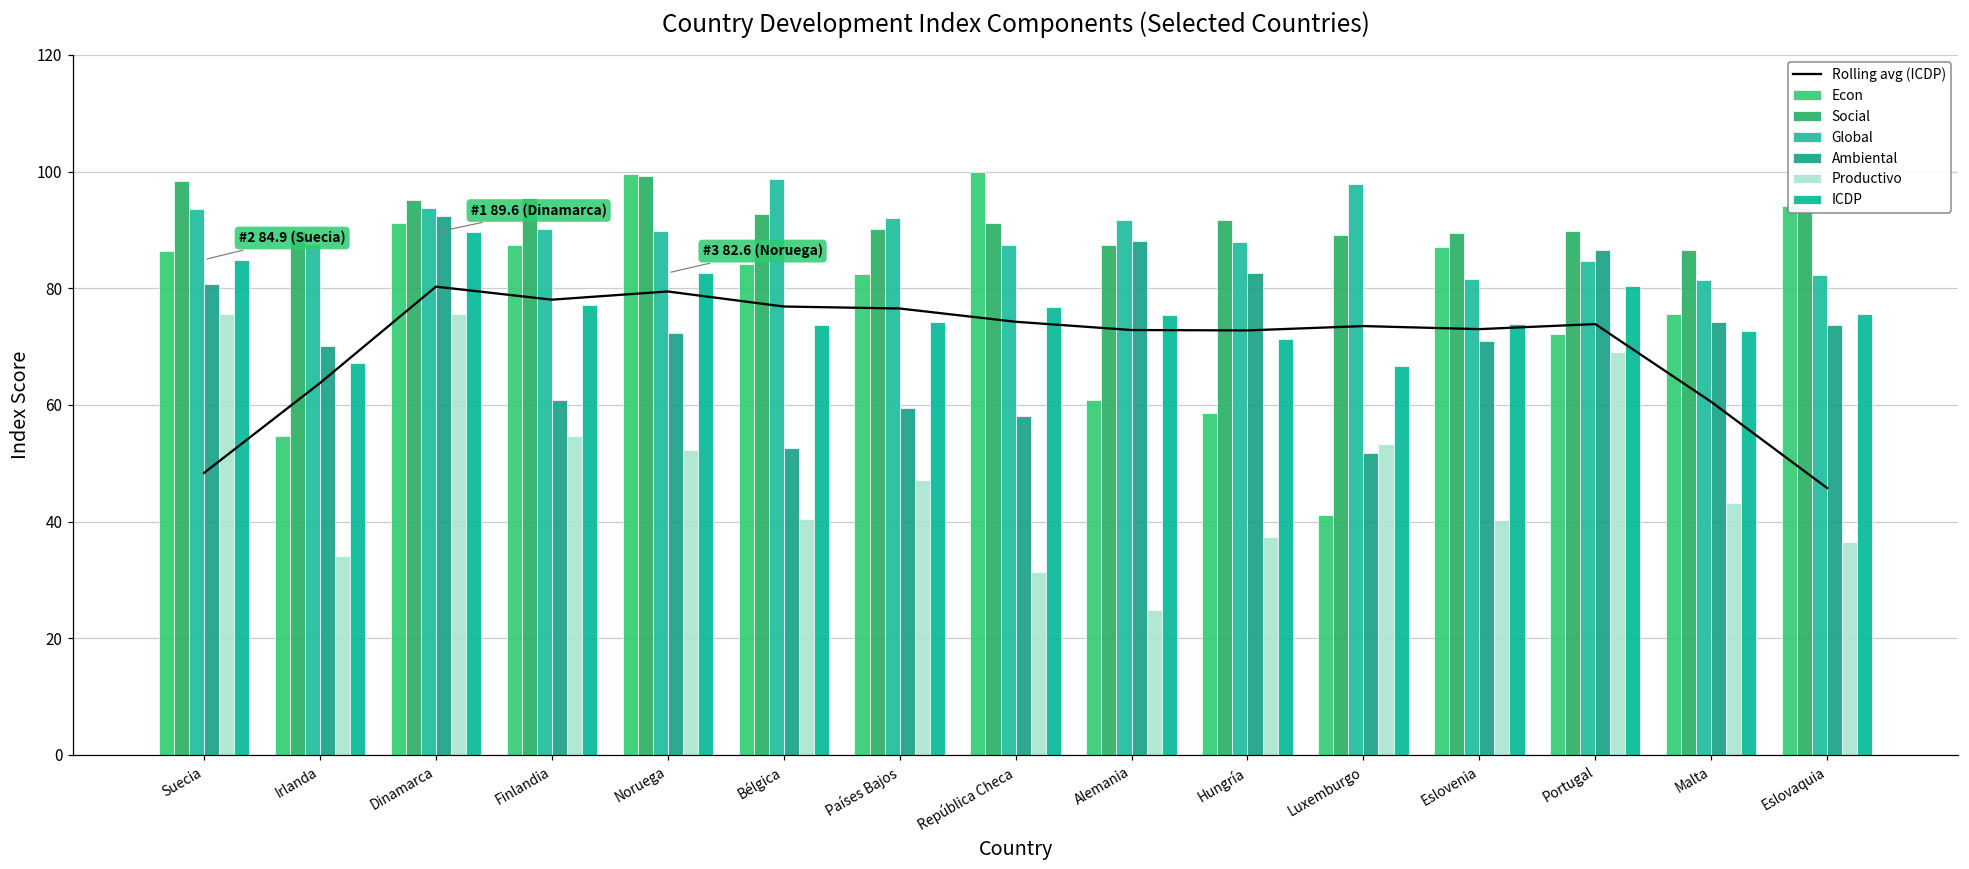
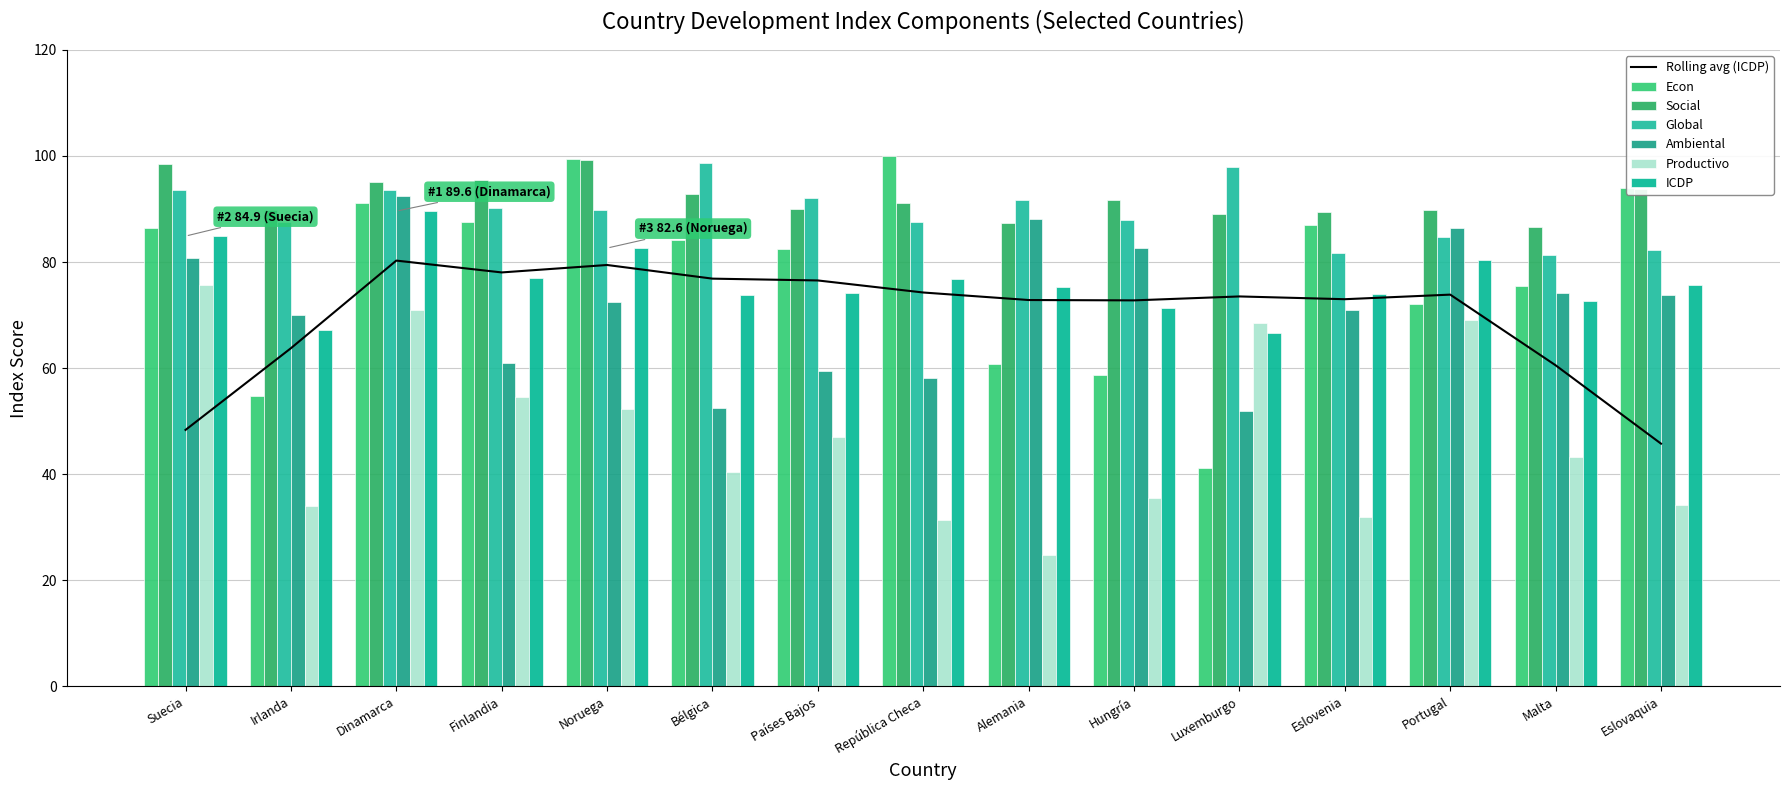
  {
    "Rolling avg (ICDP)": {
      "Suecia": 48,
      "Irlanda": 64,
      "Dinamarca": 80,
      "Finlandia": 78,
      "Noruega": 79,
      "Bélgica": 77,
      "Países Bajos": 77,
      "República Checa": 74,
      "Alemania": 73,
      "Hungría": 73,
      "Luxemburgo": 74,
      "Eslovenia": 73,
      "Portugal": 74,
      "Malta": 61,
      "Eslovaquia": 46
    },
    "Productivo": {
      "Suecia": 76,
      "Irlanda": 34,
-     "Dinamarca": 76,
+     "Dinamarca": 71,
      "Finlandia": 55,
      "Noruega": 52,
      "Bélgica": 40,
      "Países Bajos": 47,
      "República Checa": 31,
      "Alemania": 25,
-     "Hungría": 37,
-     "Luxemburgo": 53,
-     "Eslovenia": 40,
+     "Hungría": 36,
+     "Luxemburgo": 68,
+     "Eslovenia": 32,
      "Portugal": 69,
      "Malta": 43,
-     "Eslovaquia": 37
+     "Eslovaquia": 34
    }
  }
